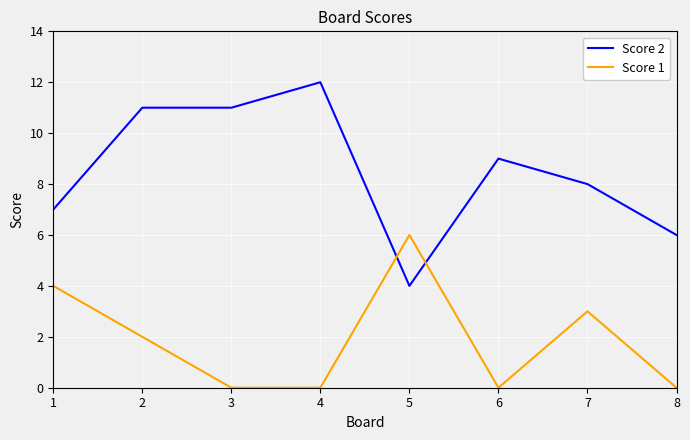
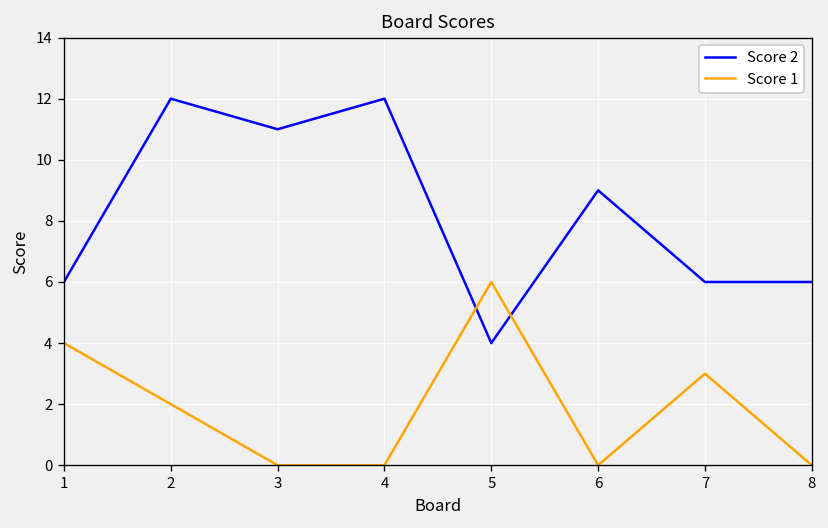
  {
    "Score 2": {
-     "1": 7,
-     "2": 11,
+     "1": 6,
+     "2": 12,
      "3": 11,
      "4": 12,
      "5": 4,
      "6": 9,
-     "7": 8,
+     "7": 6,
      "8": 6
    },
    "Score 1": {
      "1": 4,
      "2": 2,
      "3": 0,
      "4": 0,
      "5": 6,
      "6": 0,
      "7": 3,
      "8": 0
    }
  }
